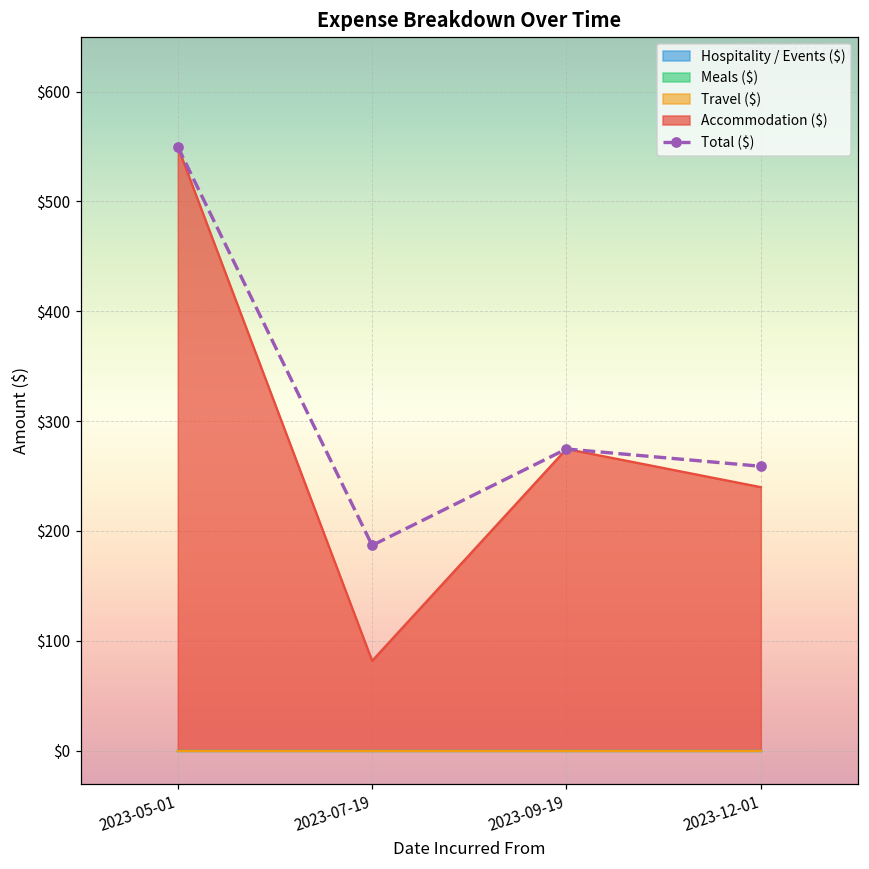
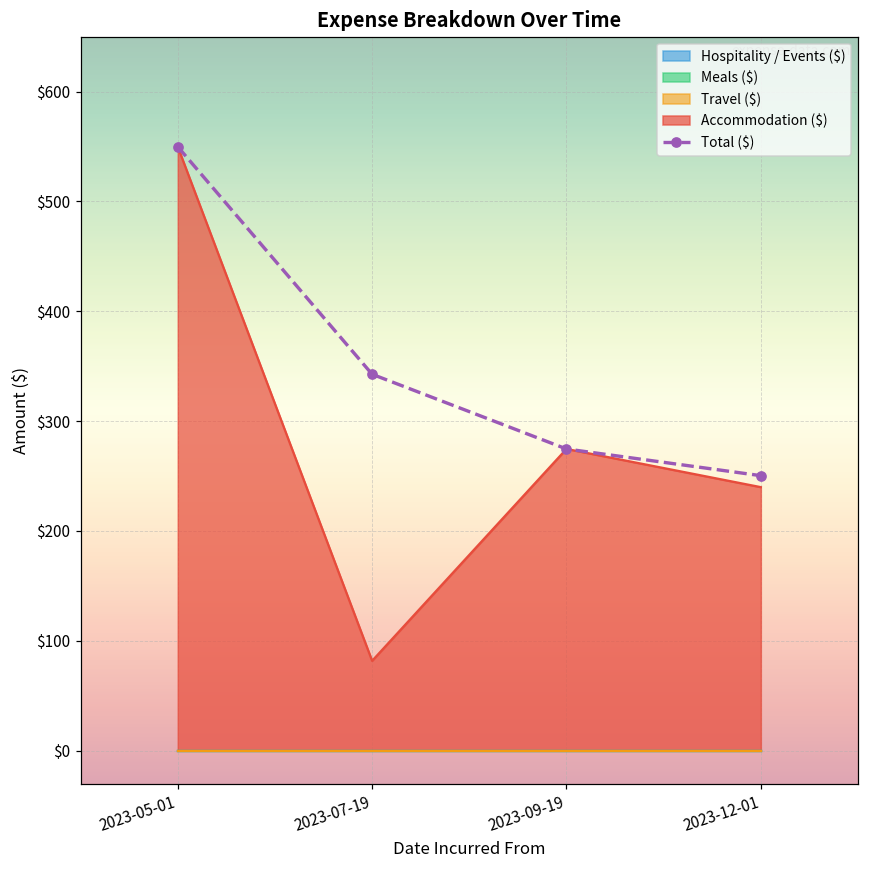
  {
    "Travel ($)": {
      "2023-05-01": "$0",
      "2023-07-19": "$0",
      "2023-09-19": "$0",
      "2023-12-01": "$0"
    },
    "Accommodation ($)": {
      "2023-07-19": "$80",
      "2023-12-01": "$240"
    },
    "Total ($)": {
-     "2023-07-19": "$190",
-     "2023-12-01": "$260"
+     "2023-07-19": "$340",
+     "2023-12-01": "$250"
    }
  }
